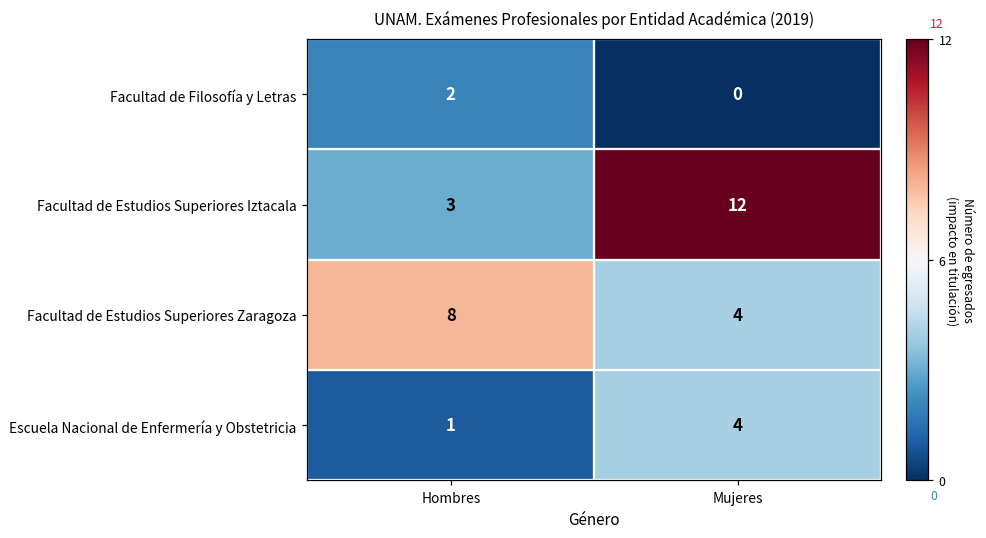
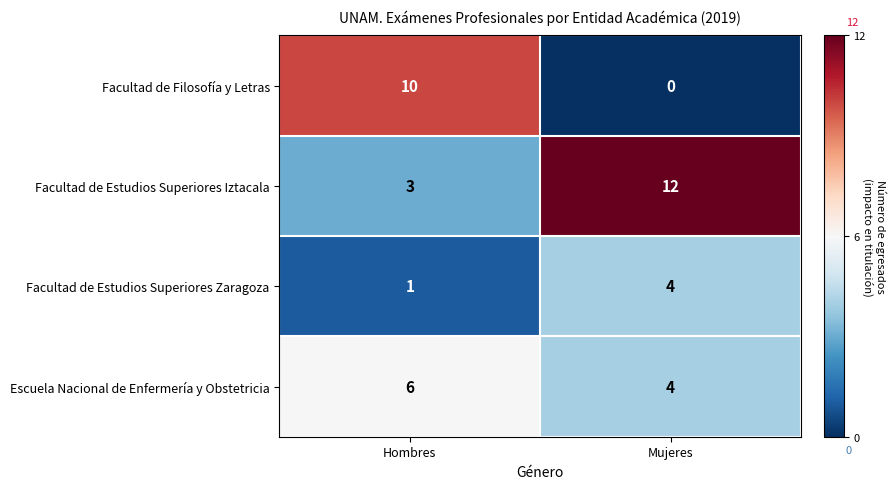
  {
    "Facultad de Filosofía y Letras": {
-     "Hombres": 2,
+     "Hombres": 10,
      "Mujeres": 0
    },
    "Facultad de Estudios Superiores Iztacala": {
      "Hombres": 3,
      "Mujeres": 12
    },
    "Facultad de Estudios Superiores Zaragoza": {
-     "Hombres": 8,
+     "Hombres": 1,
      "Mujeres": 4
    },
    "Escuela Nacional de Enfermería y Obstetricia": {
-     "Hombres": 1,
+     "Hombres": 6,
      "Mujeres": 4
    }
  }
